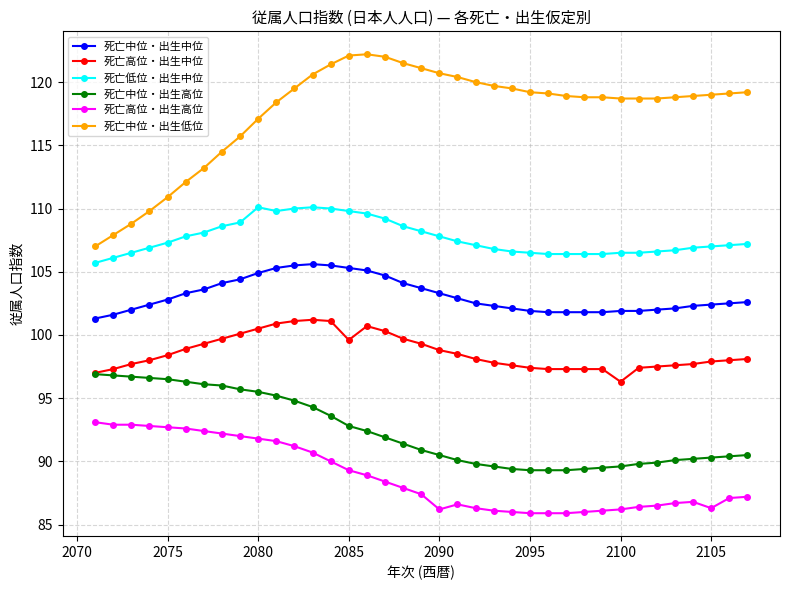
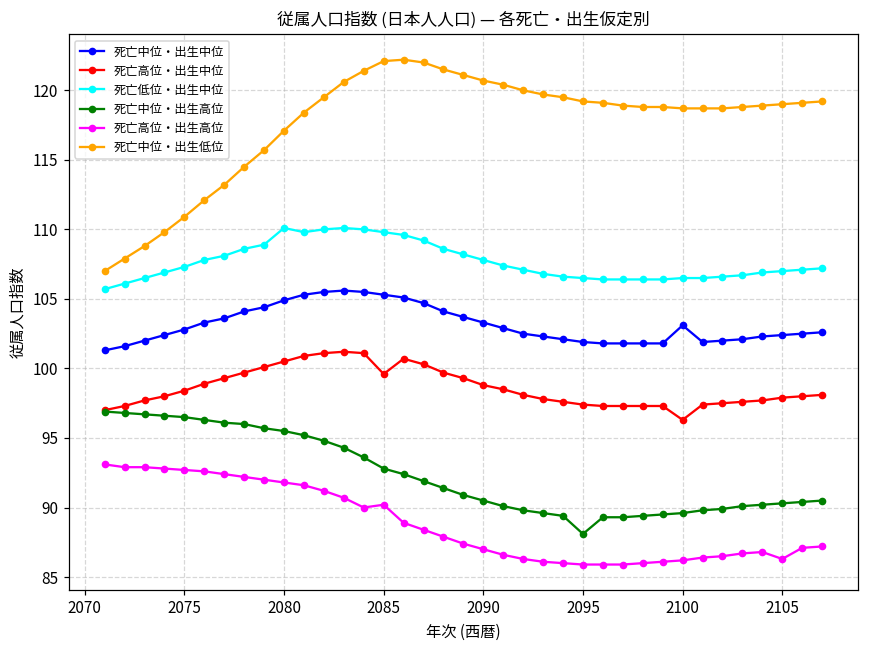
  {
    "死亡中位・出生中位": {
      "2075": 102.8,
      "2080": 104.9,
      "2085": 105.3,
      "2090": 103.3,
      "2095": 101.9,
-     "2100": 101.9,
+     "2100": 103.1,
      "2105": 102.4
    },
    "死亡高位・出生中位": {
      "2075": 98.4,
      "2080": 100.5,
      "2085": 99.6,
      "2090": 98.8,
      "2095": 97.4,
      "2100": 96.3,
      "2105": 97.9
    },
    "死亡低位・出生中位": {
      "2075": 107.3,
      "2080": 110.1,
      "2085": 109.8,
      "2090": 107.8,
      "2095": 106.5,
      "2100": 106.5,
      "2105": 107.0
    },
    "死亡中位・出生高位": {
      "2075": 96.5,
      "2080": 95.5,
      "2085": 92.8,
      "2090": 90.5,
-     "2095": 89.3,
+     "2095": 88.1,
      "2100": 89.6,
      "2105": 90.3
    },
    "死亡高位・出生高位": {
      "2075": 92.7,
      "2080": 91.8,
-     "2085": 89.3,
-     "2090": 86.2,
+     "2085": 90.2,
+     "2090": 87.0,
      "2095": 85.9,
      "2100": 86.2,
      "2105": 86.3
    },
    "死亡中位・出生低位": {
      "2075": 110.9,
      "2080": 117.1,
      "2085": 122.1,
      "2090": 120.7,
      "2095": 119.2,
      "2100": 118.7,
      "2105": 119.0
    }
  }
